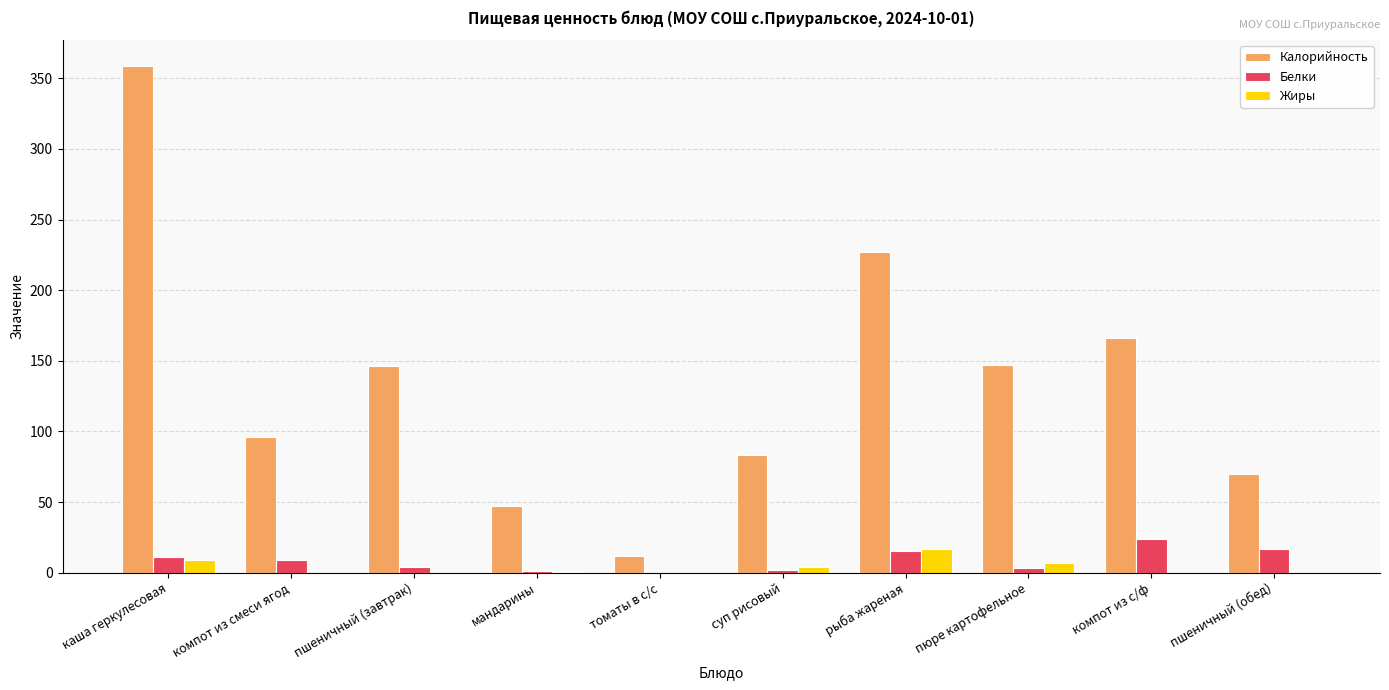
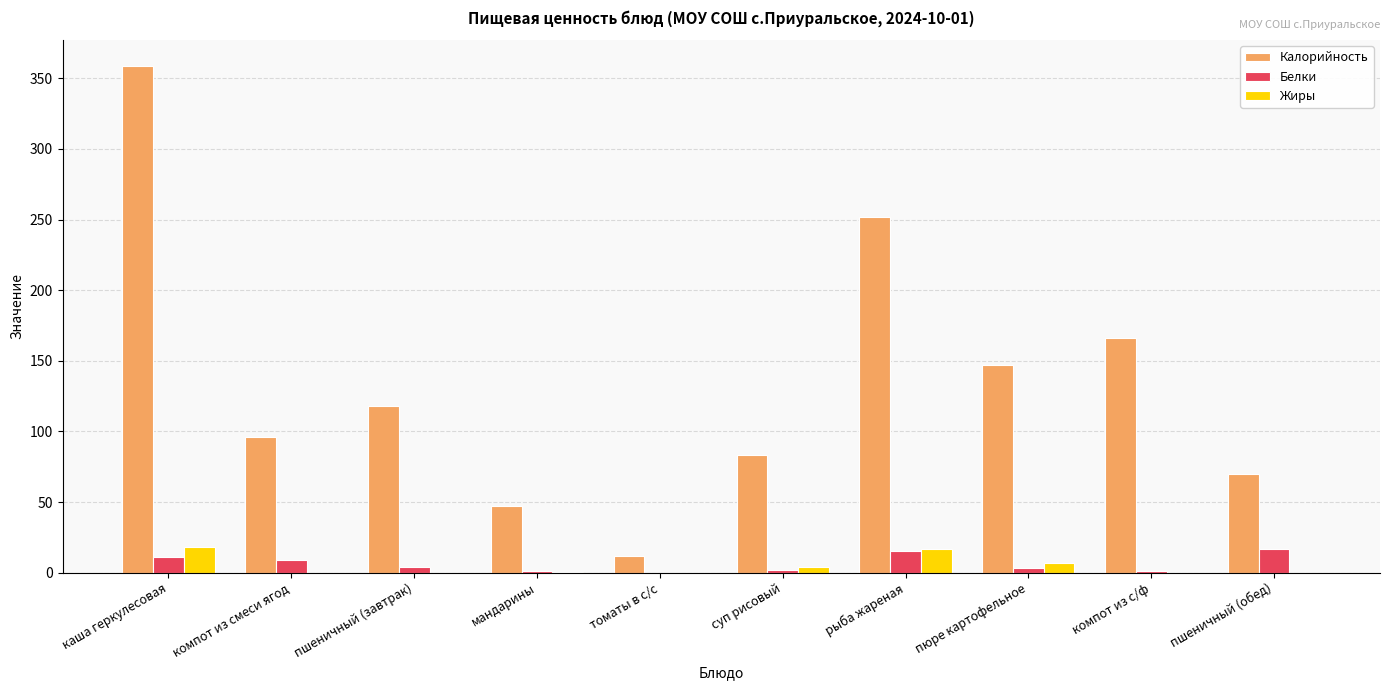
  {
    "Калорийность": {
      "каша геркулесовая": 359,
      "компот из смеси ягод": 96,
-     "пшеничный (завтрак)": 146,
+     "пшеничный (завтрак)": 118,
      "мандарины": 47,
      "томаты в с/с": 12,
      "суп рисовый": 83,
-     "рыба жареная": 227,
+     "рыба жареная": 252,
      "пюре картофельное": 147,
      "компот из с/ф": 166,
      "пшеничный (обед)": 70
    },
    "Белки": {
      "каша геркулесовая": 11,
      "компот из смеси ягод": 9,
      "пшеничный (завтрак)": 4,
      "томаты в с/с": 0,
      "суп рисовый": 2,
      "рыба жареная": 15,
      "пюре картофельное": 3,
-     "компот из с/ф": 24,
+     "компот из с/ф": 1,
      "пшеничный (обед)": 17
    },
    "Жиры": {
-     "каша геркулесовая": 9,
+     "каша геркулесовая": 18,
      "компот из смеси ягод": 0,
      "пшеничный (завтрак)": 0,
      "томаты в с/с": 0,
      "суп рисовый": 4,
      "рыба жареная": 17,
      "пюре картофельное": 7,
      "компот из с/ф": 0,
      "пшеничный (обед)": 0
    }
  }
